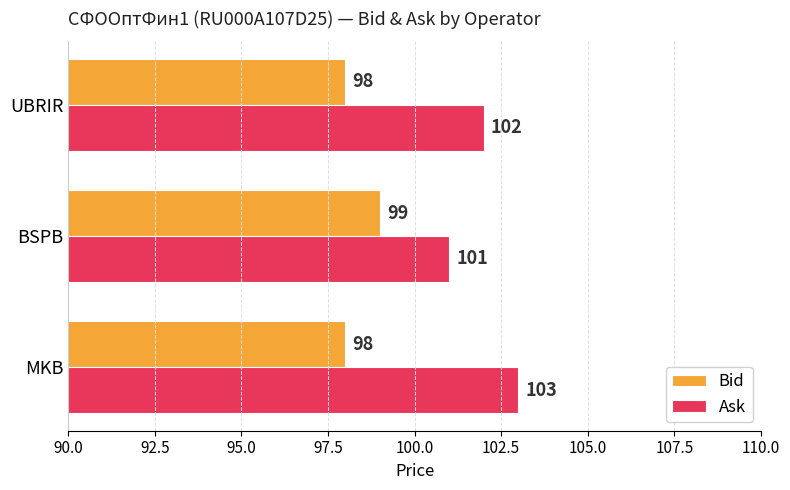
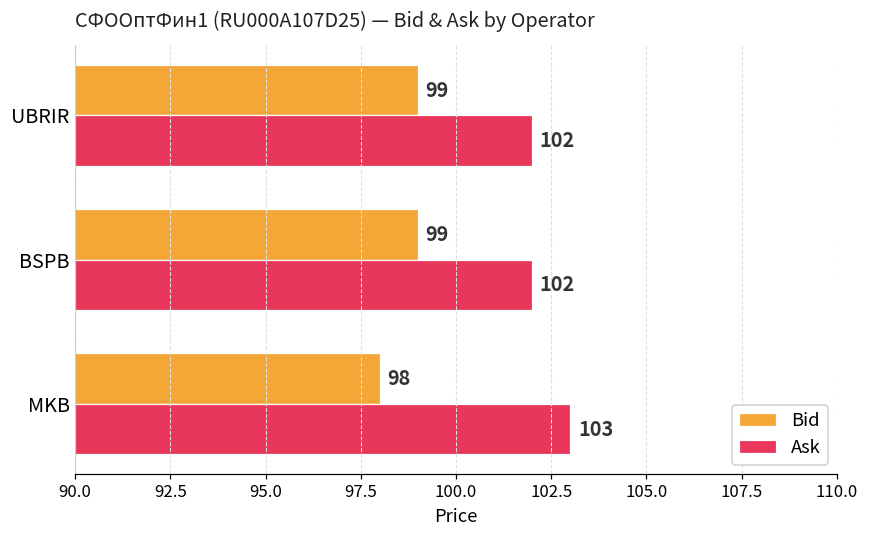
  {
    "Bid": {
-     "UBRIR": 98,
+     "UBRIR": 99,
      "BSPB": 99,
      "MKB": 98
    },
    "Ask": {
      "UBRIR": 102,
-     "BSPB": 101,
+     "BSPB": 102,
      "MKB": 103
    }
  }
